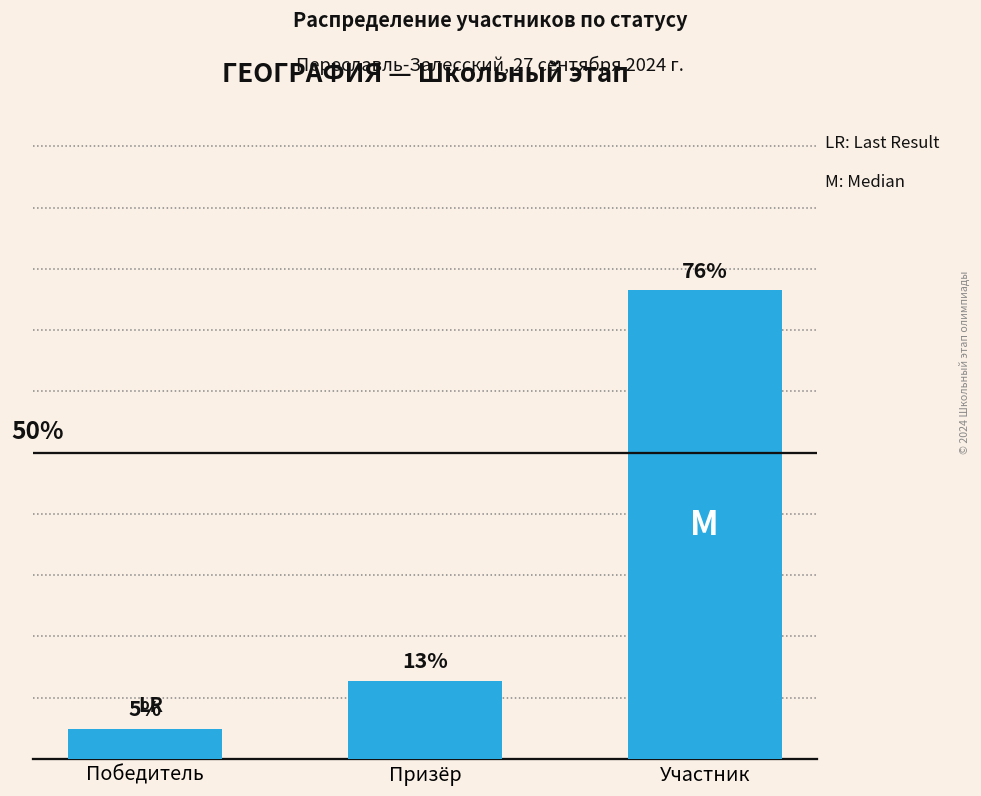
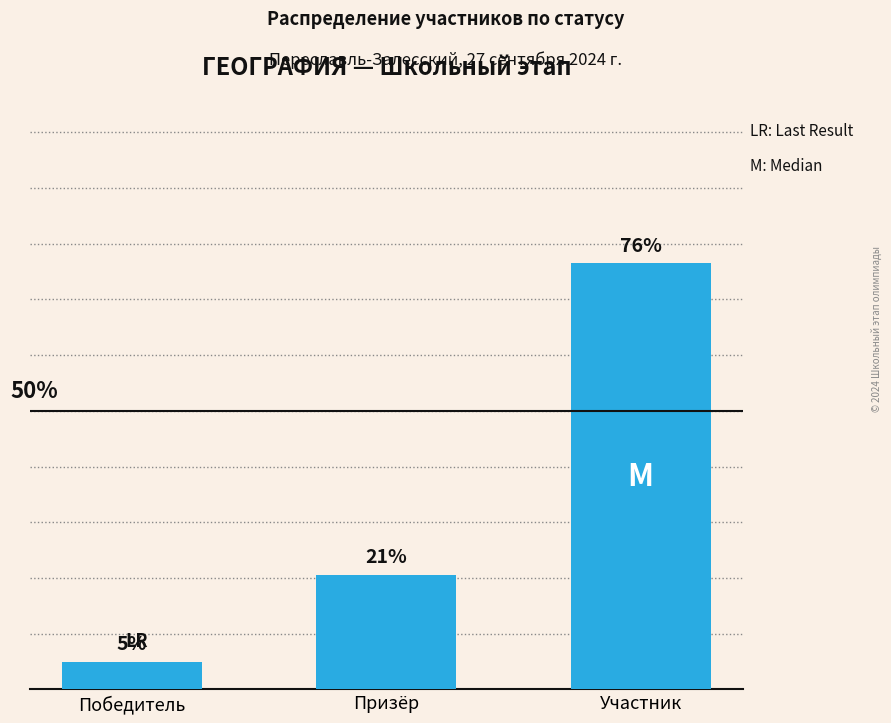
  {
-   "Призёр": "13%",
+   "Призёр": "21%",
    "Участник": "76%"
  }
